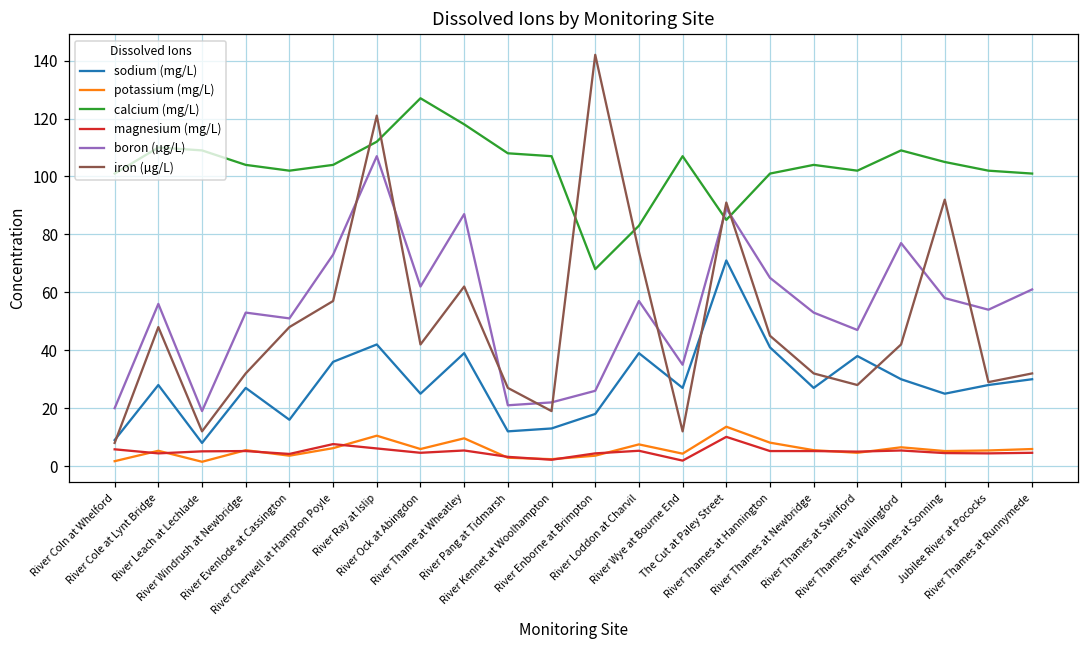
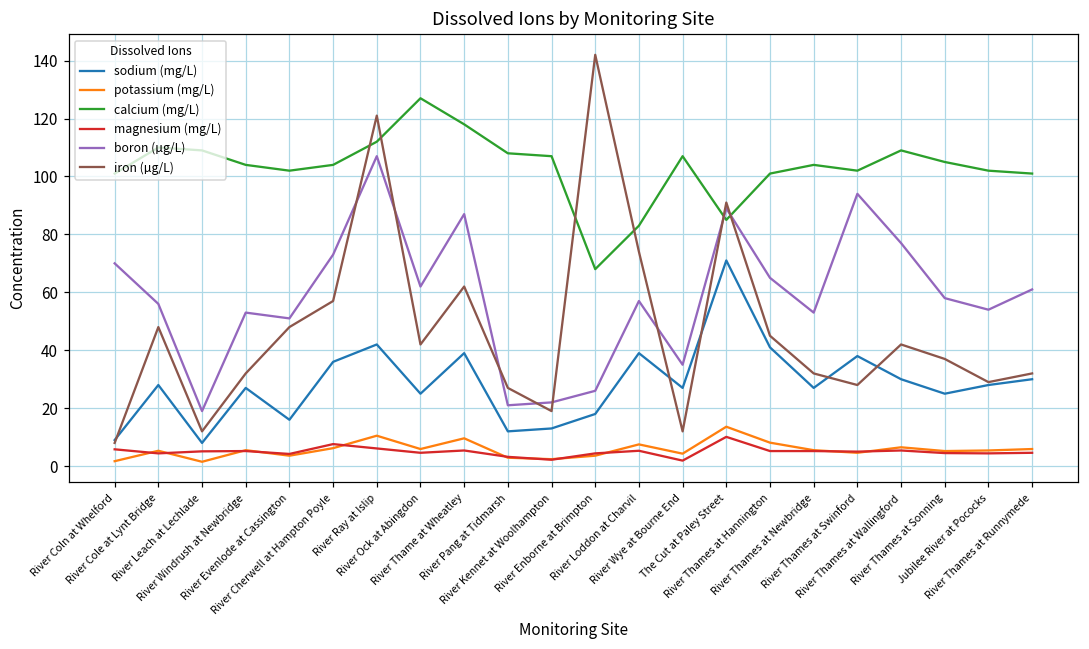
  {
    "sodium (mg/L)": {
      "River Coln at Whelford": 9,
      "River Cole at Lynt Bridge": 28,
      "River Leach at Lechlade": 8,
      "River Windrush at Newbridge": 27,
      "River Evenlode at Cassington": 16,
      "River Cherwell at Hampton Poyle": 36,
      "River Ray at Islip": 42,
      "River Ock at Abingdon": 25,
      "River Thame at Wheatley": 39,
      "River Pang at Tidmarsh": 12,
      "River Kennet at Woolhampton": 13,
      "River Enborne at Brimpton": 18,
      "River Loddon at Charvil": 39,
      "River Wye at Bourne End": 27,
      "The Cut at Paley Street": 71,
      "River Thames at Hannington": 41,
      "River Thames at Newbridge": 27,
      "River Thames at Swinford": 38,
      "River Thames at Wallingford": 30,
      "River Thames at Sonning": 25,
      "Jubilee River at Pococks": 28,
      "River Thames at Runnymede": 30
    },
    "potassium (mg/L)": {
      "River Coln at Whelford": 2,
      "River Leach at Lechlade": 2,
      "River Cherwell at Hampton Poyle": 6,
      "River Ray at Islip": 11,
      "River Ock at Abingdon": 6,
      "River Thame at Wheatley": 10,
      "River Loddon at Charvil": 8,
      "River Wye at Bourne End": 4,
      "The Cut at Paley Street": 14,
      "River Thames at Hannington": 8,
      "River Thames at Wallingford": 7,
      "Jubilee River at Pococks": 5,
      "River Thames at Runnymede": 6
    },
    "calcium (mg/L)": {
      "River Coln at Whelford": 101,
      "River Windrush at Newbridge": 104,
      "River Evenlode at Cassington": 102,
      "River Cherwell at Hampton Poyle": 104,
      "River Ray at Islip": 112,
      "River Ock at Abingdon": 127,
      "River Thame at Wheatley": 118,
      "River Pang at Tidmarsh": 108,
      "River Kennet at Woolhampton": 107,
      "River Enborne at Brimpton": 68,
      "River Loddon at Charvil": 83,
      "River Wye at Bourne End": 107,
      "The Cut at Paley Street": 85,
      "River Thames at Hannington": 101,
      "River Thames at Newbridge": 104,
      "River Thames at Swinford": 102,
      "River Thames at Wallingford": 109,
      "River Thames at Sonning": 105,
      "Jubilee River at Pococks": 102,
      "River Thames at Runnymede": 101
    },
    "magnesium (mg/L)": {
      "River Coln at Whelford": 6,
      "River Leach at Lechlade": 5,
      "River Cherwell at Hampton Poyle": 8,
      "River Ray at Islip": 6,
      "River Ock at Abingdon": 5,
      "River Thame at Wheatley": 5,
      "River Loddon at Charvil": 5,
      "River Wye at Bourne End": 2,
      "The Cut at Paley Street": 10,
      "River Thames at Hannington": 5,
      "River Thames at Wallingford": 5,
      "Jubilee River at Pococks": 4,
      "River Thames at Runnymede": 5
    },
    "boron (µg/L)": {
-     "River Coln at Whelford": 20,
+     "River Coln at Whelford": 70,
      "River Cole at Lynt Bridge": 56,
      "River Leach at Lechlade": 19,
      "River Windrush at Newbridge": 53,
      "River Evenlode at Cassington": 51,
      "River Cherwell at Hampton Poyle": 73,
      "River Ray at Islip": 107,
      "River Ock at Abingdon": 62,
      "River Thame at Wheatley": 87,
      "River Pang at Tidmarsh": 21,
      "River Kennet at Woolhampton": 22,
      "River Enborne at Brimpton": 26,
      "River Loddon at Charvil": 57,
      "River Wye at Bourne End": 35,
      "The Cut at Paley Street": 89,
      "River Thames at Hannington": 65,
      "River Thames at Newbridge": 53,
-     "River Thames at Swinford": 47,
+     "River Thames at Swinford": 94,
      "River Thames at Wallingford": 77,
      "River Thames at Sonning": 58,
      "Jubilee River at Pococks": 54,
      "River Thames at Runnymede": 61
    },
    "iron (µg/L)": {
      "River Coln at Whelford": 8,
      "River Cole at Lynt Bridge": 48,
      "River Leach at Lechlade": 12,
      "River Windrush at Newbridge": 32,
      "River Evenlode at Cassington": 48,
      "River Cherwell at Hampton Poyle": 57,
      "River Ray at Islip": 121,
      "River Ock at Abingdon": 42,
      "River Thame at Wheatley": 62,
      "River Pang at Tidmarsh": 27,
      "River Kennet at Woolhampton": 19,
      "River Enborne at Brimpton": 142,
      "River Loddon at Charvil": 74,
      "River Wye at Bourne End": 12,
      "The Cut at Paley Street": 91,
      "River Thames at Hannington": 45,
      "River Thames at Newbridge": 32,
      "River Thames at Swinford": 28,
      "River Thames at Wallingford": 42,
-     "River Thames at Sonning": 92,
+     "River Thames at Sonning": 37,
      "Jubilee River at Pococks": 29,
      "River Thames at Runnymede": 32
    }
  }
